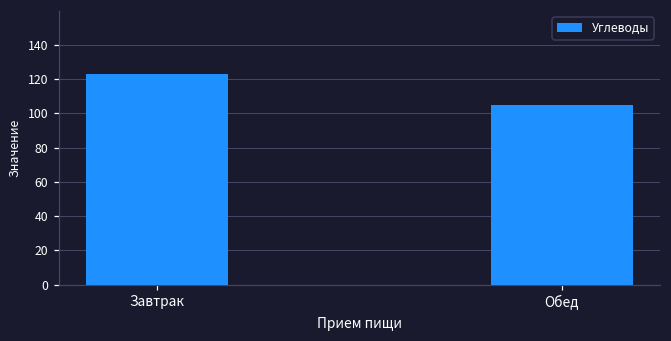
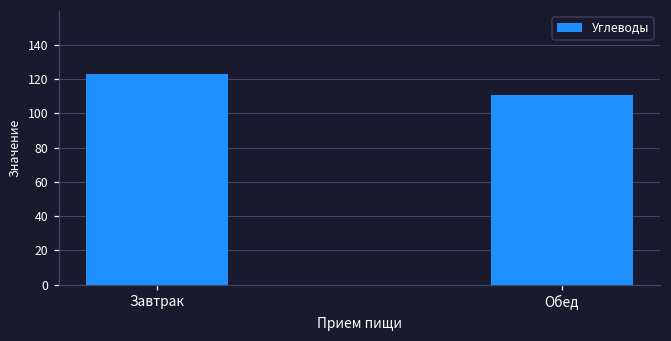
  {
    "Завтрак": 123,
-   "Обед": 105
+   "Обед": 111
  }
